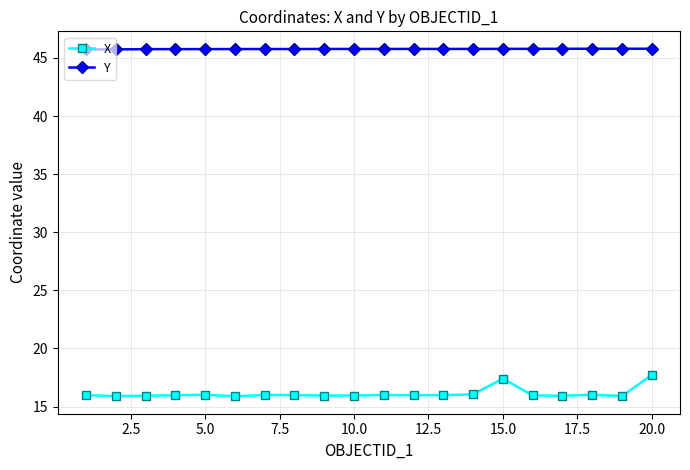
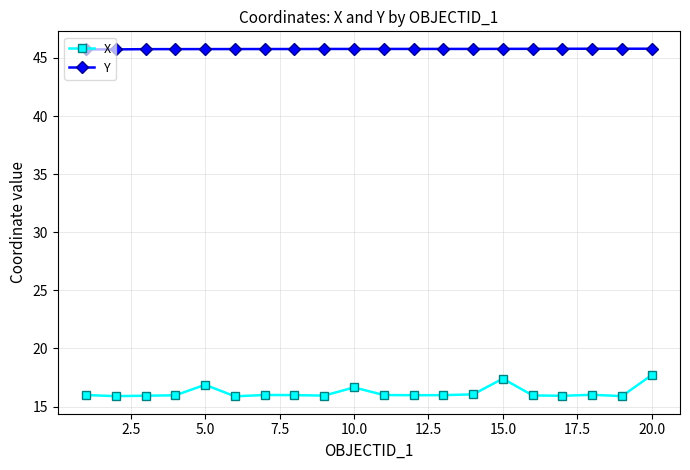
  {
    "X": {
-     "5.0": 16.0,
-     "10.0": 16.0,
+     "5.0": 16.9,
+     "10.0": 16.6,
      "15.0": 17.4,
      "20.0": 17.7
    },
    "Y": {
      "5.0": 45.8,
      "10.0": 45.8,
      "15.0": 45.8,
      "20.0": 45.8
    }
  }
